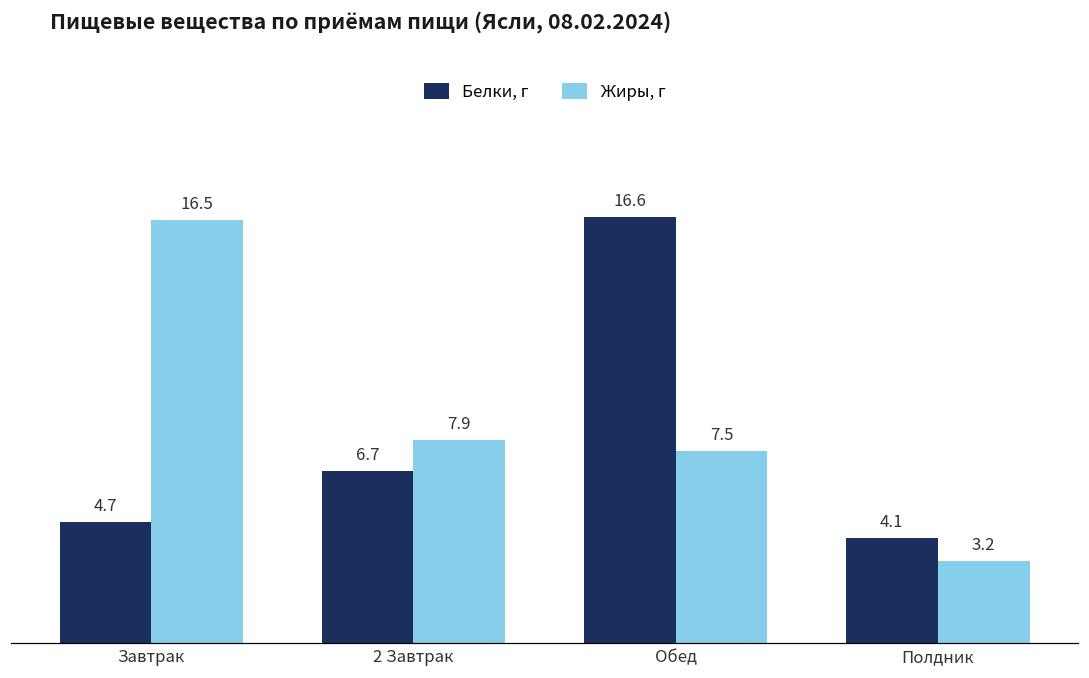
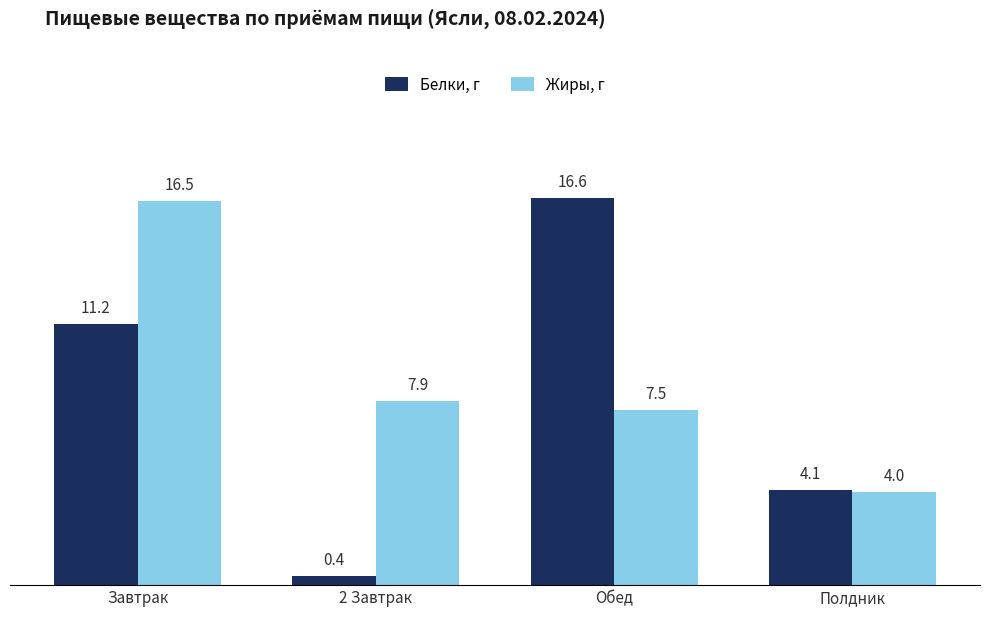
  {
    "Белки, г": {
-     "Завтрак": 4.7,
-     "2 Завтрак": 6.7,
+     "Завтрак": 11.2,
+     "2 Завтрак": 0.4,
      "Обед": 16.6,
      "Полдник": 4.1
    },
    "Жиры, г": {
      "Завтрак": 16.5,
      "2 Завтрак": 7.9,
      "Обед": 7.5,
-     "Полдник": 3.2
+     "Полдник": 4.0
    }
  }
